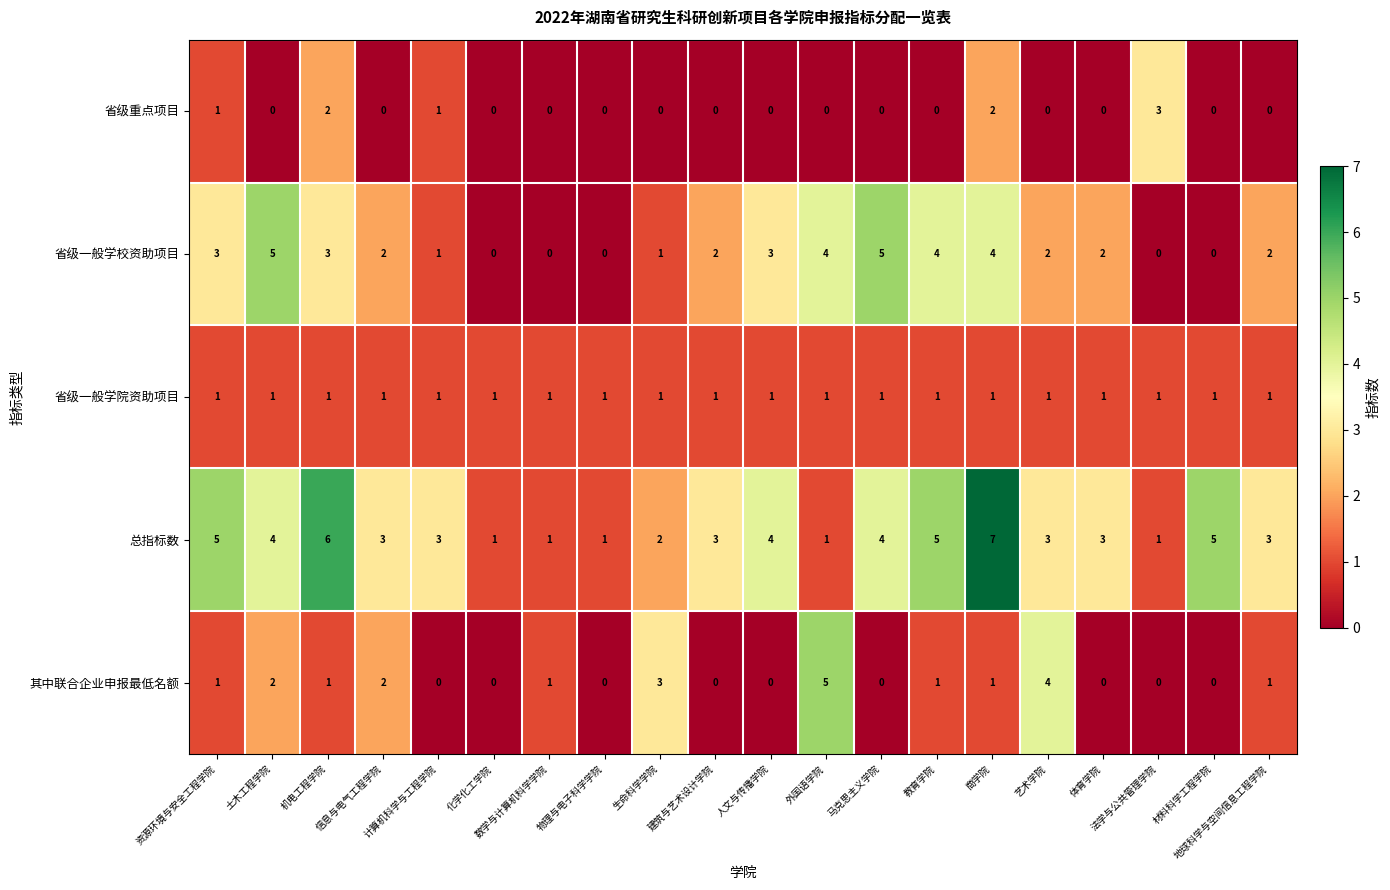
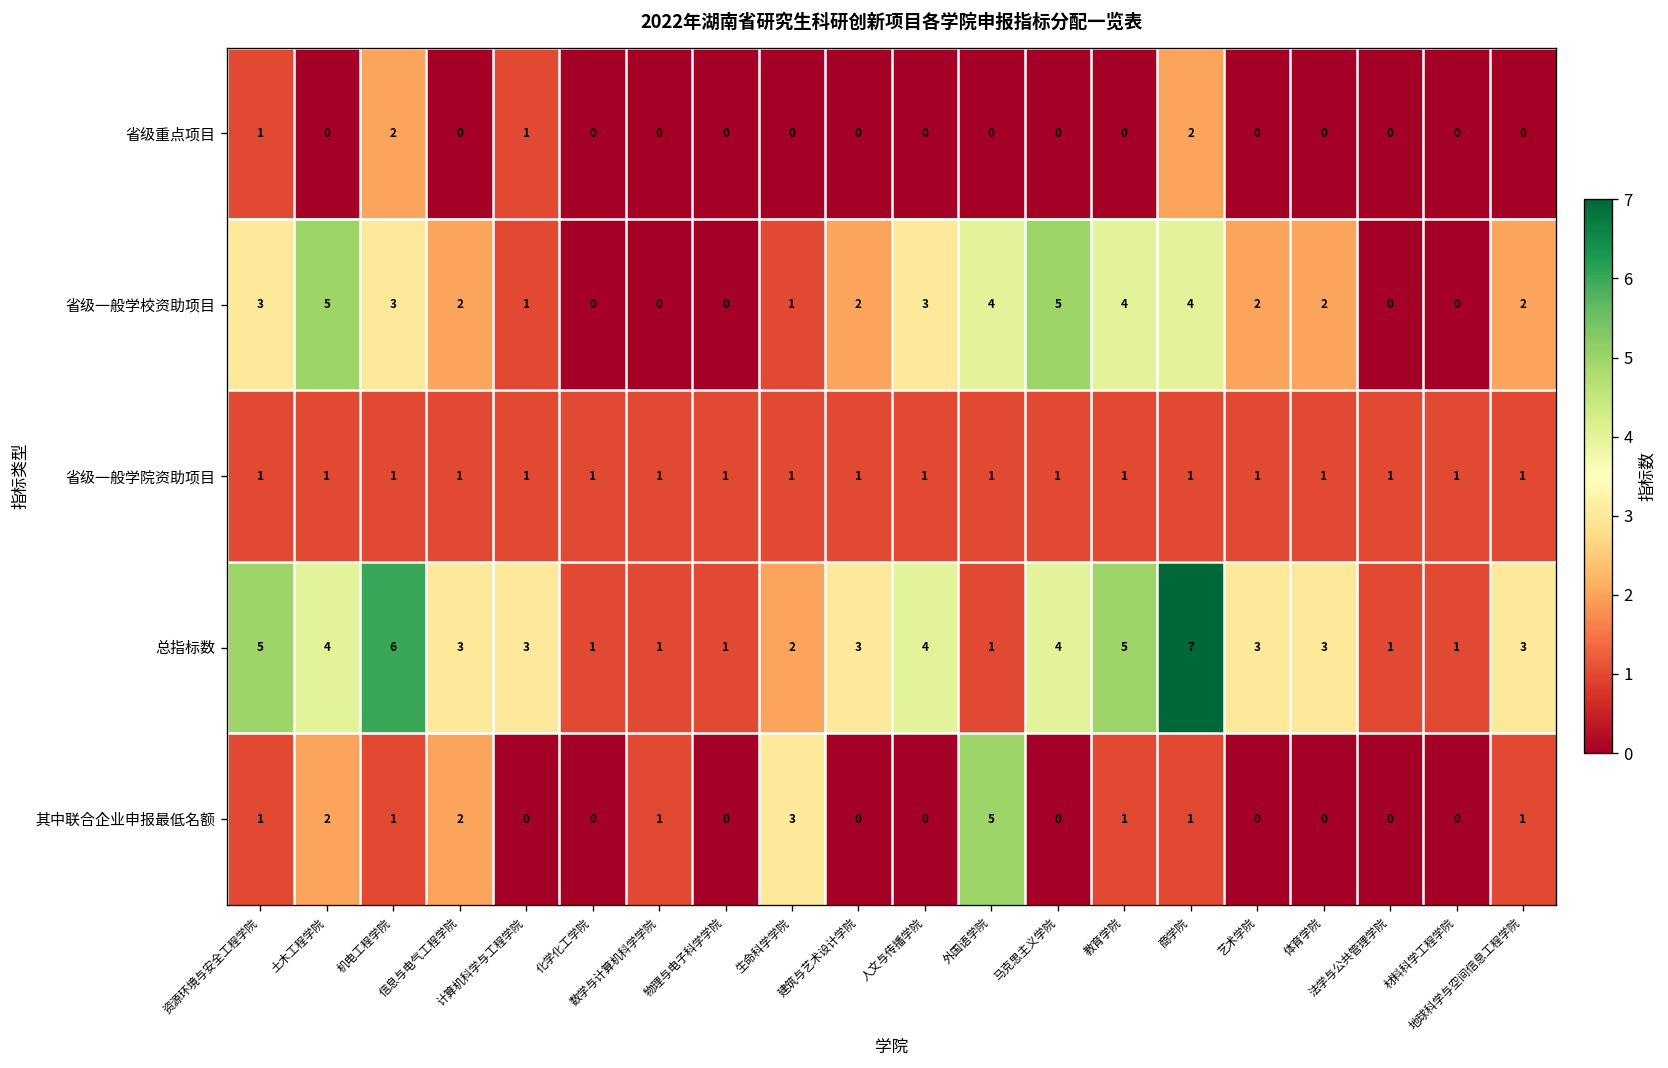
  {
    "省级重点项目": {
      "资源环境与安全工程学院": 1,
      "土木工程学院": 0,
      "机电工程学院": 2,
      "信息与电气工程学院": 0,
      "计算机科学与工程学院": 1,
      "化学化工学院": 0,
      "数学与计算机科学学院": 0,
      "物理与电子科学学院": 0,
      "生命科学学院": 0,
      "建筑与艺术设计学院": 0,
      "人文与传播学院": 0,
      "外国语学院": 0,
      "马克思主义学院": 0,
      "教育学院": 0,
      "商学院": 2,
      "艺术学院": 0,
      "体育学院": 0,
-     "法学与公共管理学院": 3,
+     "法学与公共管理学院": 0,
      "材料科学工程学院": 0,
      "地球科学与空间信息工程学院": 0
    },
    "省级一般学校资助项目": {
      "资源环境与安全工程学院": 3,
      "土木工程学院": 5,
      "机电工程学院": 3,
      "信息与电气工程学院": 2,
      "计算机科学与工程学院": 1,
      "化学化工学院": 0,
      "数学与计算机科学学院": 0,
      "物理与电子科学学院": 0,
      "生命科学学院": 1,
      "建筑与艺术设计学院": 2,
      "人文与传播学院": 3,
      "外国语学院": 4,
      "马克思主义学院": 5,
      "教育学院": 4,
      "商学院": 4,
      "艺术学院": 2,
      "体育学院": 2,
      "法学与公共管理学院": 0,
      "材料科学工程学院": 0,
      "地球科学与空间信息工程学院": 2
    },
    "省级一般学院资助项目": {
      "资源环境与安全工程学院": 1,
      "土木工程学院": 1,
      "机电工程学院": 1,
      "信息与电气工程学院": 1,
      "计算机科学与工程学院": 1,
      "化学化工学院": 1,
      "数学与计算机科学学院": 1,
      "物理与电子科学学院": 1,
      "生命科学学院": 1,
      "建筑与艺术设计学院": 1,
      "人文与传播学院": 1,
      "外国语学院": 1,
      "马克思主义学院": 1,
      "教育学院": 1,
      "商学院": 1,
      "艺术学院": 1,
      "体育学院": 1,
      "法学与公共管理学院": 1,
      "材料科学工程学院": 1,
      "地球科学与空间信息工程学院": 1
    },
    "总指标数": {
      "资源环境与安全工程学院": 5,
      "土木工程学院": 4,
      "机电工程学院": 6,
      "信息与电气工程学院": 3,
      "计算机科学与工程学院": 3,
      "化学化工学院": 1,
      "数学与计算机科学学院": 1,
      "物理与电子科学学院": 1,
      "生命科学学院": 2,
      "建筑与艺术设计学院": 3,
      "人文与传播学院": 4,
      "外国语学院": 1,
      "马克思主义学院": 4,
      "教育学院": 5,
      "商学院": 7,
      "艺术学院": 3,
      "体育学院": 3,
      "法学与公共管理学院": 1,
-     "材料科学工程学院": 5,
+     "材料科学工程学院": 1,
      "地球科学与空间信息工程学院": 3
    },
    "其中联合企业申报最低名额": {
      "资源环境与安全工程学院": 1,
      "土木工程学院": 2,
      "机电工程学院": 1,
      "信息与电气工程学院": 2,
      "计算机科学与工程学院": 0,
      "化学化工学院": 0,
      "数学与计算机科学学院": 1,
      "物理与电子科学学院": 0,
      "生命科学学院": 3,
      "建筑与艺术设计学院": 0,
      "人文与传播学院": 0,
      "外国语学院": 5,
      "马克思主义学院": 0,
      "教育学院": 1,
      "商学院": 1,
-     "艺术学院": 4,
+     "艺术学院": 0,
      "体育学院": 0,
      "法学与公共管理学院": 0,
      "材料科学工程学院": 0,
      "地球科学与空间信息工程学院": 1
    }
  }
